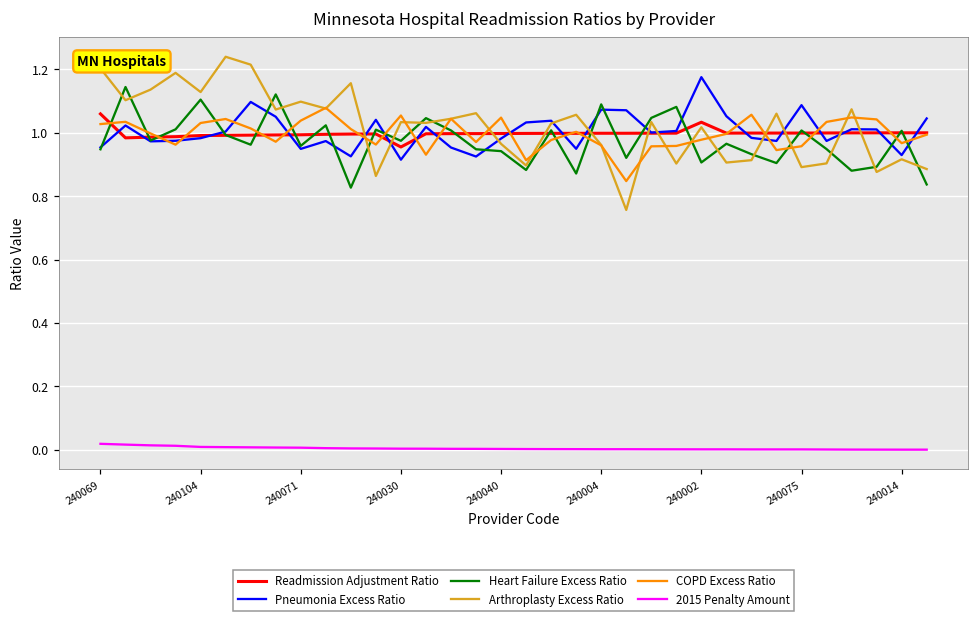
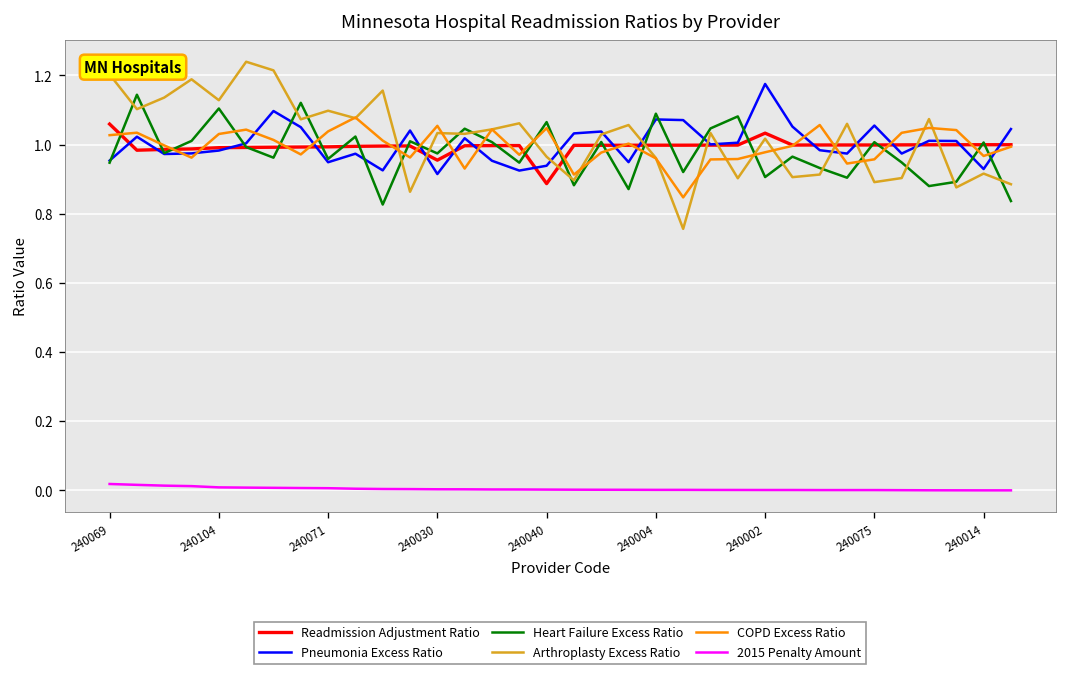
  {
    "Readmission Adjustment Ratio": {
      "240069": 1.06,
      "240071": 0.99,
      "240030": 0.96,
-     "240040": 1.00,
+     "240040": 0.89,
      "240004": 1.00,
      "240002": 1.03
    },
    "Pneumonia Excess Ratio": {
      "240071": 0.95,
      "240030": 0.91,
-     "240040": 0.98,
+     "240040": 0.94,
      "240004": 1.07,
      "240002": 1.18,
-     "240075": 1.09,
+     "240075": 1.06,
      "240014": 0.93
    },
    "Heart Failure Excess Ratio": {
      "240104": 1.10,
      "240071": 0.96,
      "240030": 0.97,
-     "240040": 0.94,
+     "240040": 1.07,
      "240004": 1.09,
      "240002": 0.91
    },
    "2015 Penalty Amount": {
      "240069": 0.02,
      "240104": 0.01,
      "240071": 0.01,
      "240030": 0.00,
      "240040": 0.00,
      "240004": 0.00,
      "240002": 0.00,
      "240075": 0.00,
      "240014": 0.00
    }
  }
